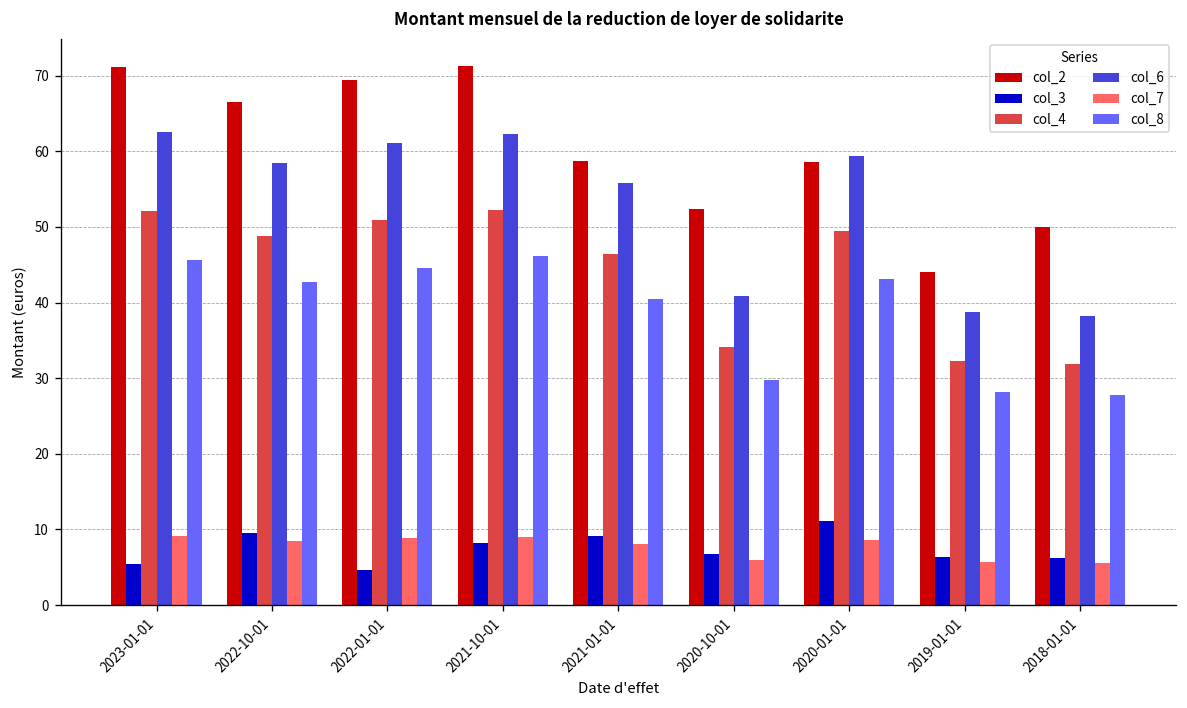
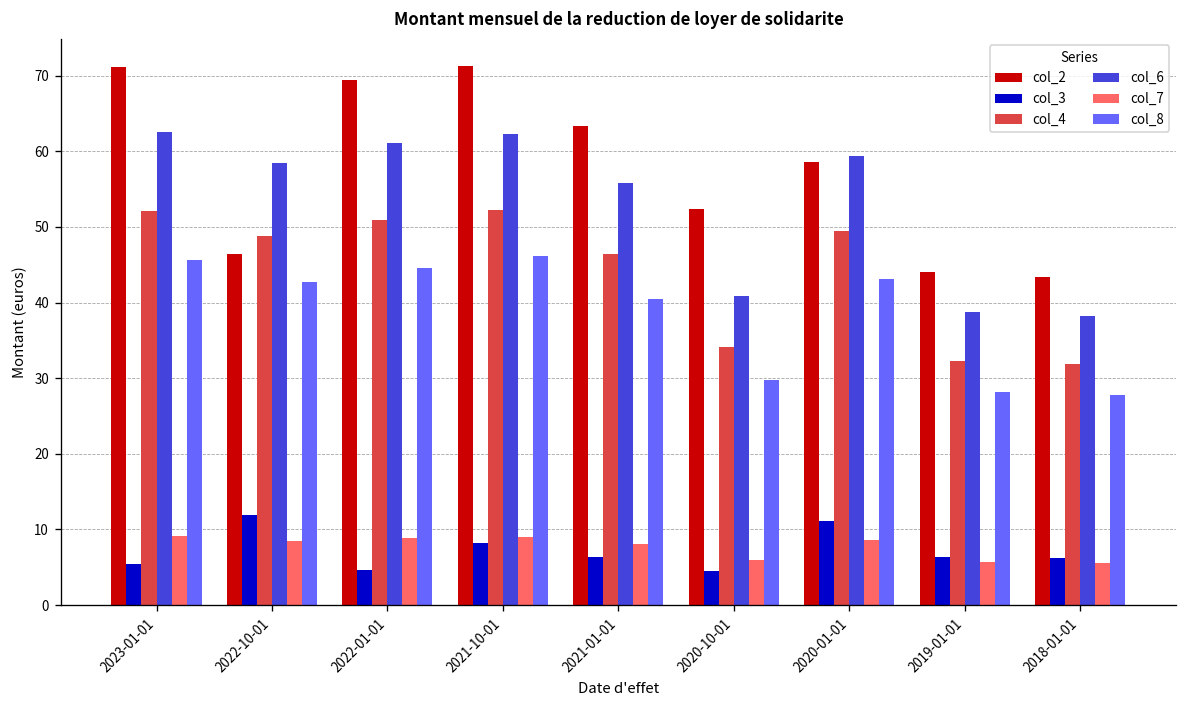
  {
    "col_2": {
      "2023-01-01": 71,
-     "2022-10-01": 67,
+     "2022-10-01": 46,
      "2022-01-01": 69,
      "2021-10-01": 71,
-     "2021-01-01": 59,
+     "2021-01-01": 63,
      "2020-10-01": 52,
      "2020-01-01": 59,
      "2019-01-01": 44,
-     "2018-01-01": 50
+     "2018-01-01": 43
    },
    "col_3": {
      "2023-01-01": 5,
-     "2022-10-01": 10,
+     "2022-10-01": 12,
      "2022-01-01": 5,
      "2021-10-01": 8,
-     "2021-01-01": 9,
-     "2020-10-01": 7,
+     "2021-01-01": 6,
+     "2020-10-01": 5,
      "2020-01-01": 11,
      "2019-01-01": 6,
      "2018-01-01": 6
    }
  }
